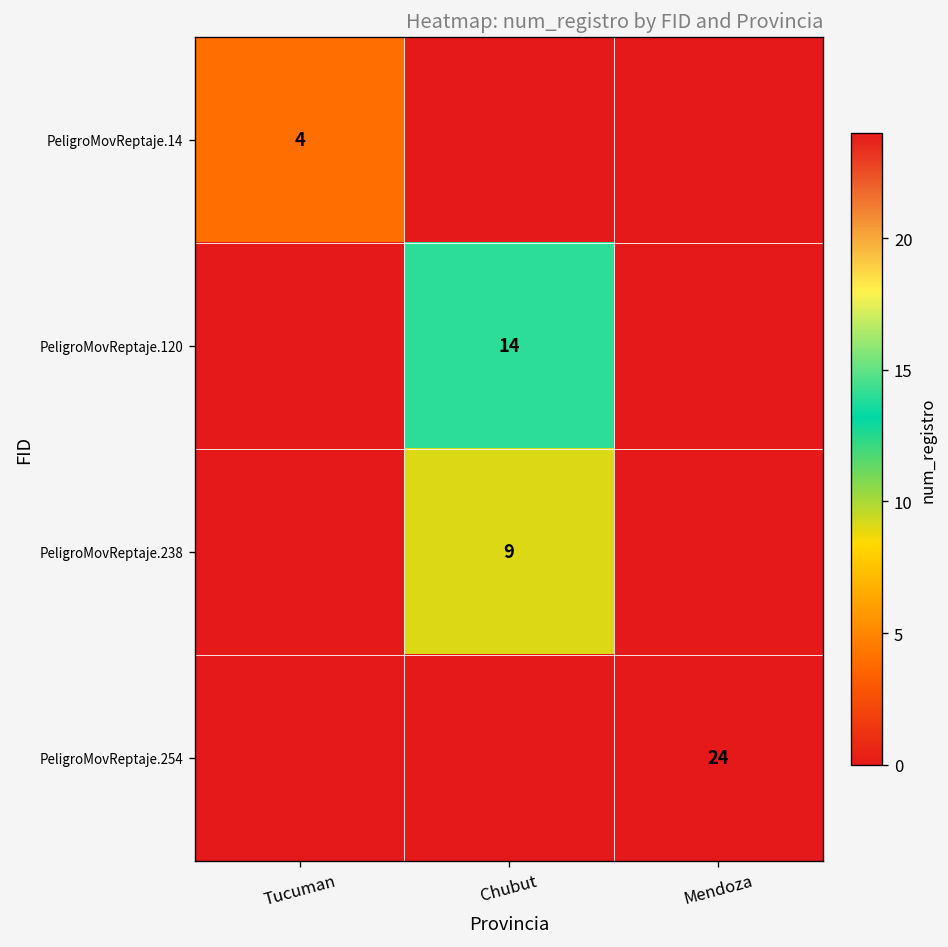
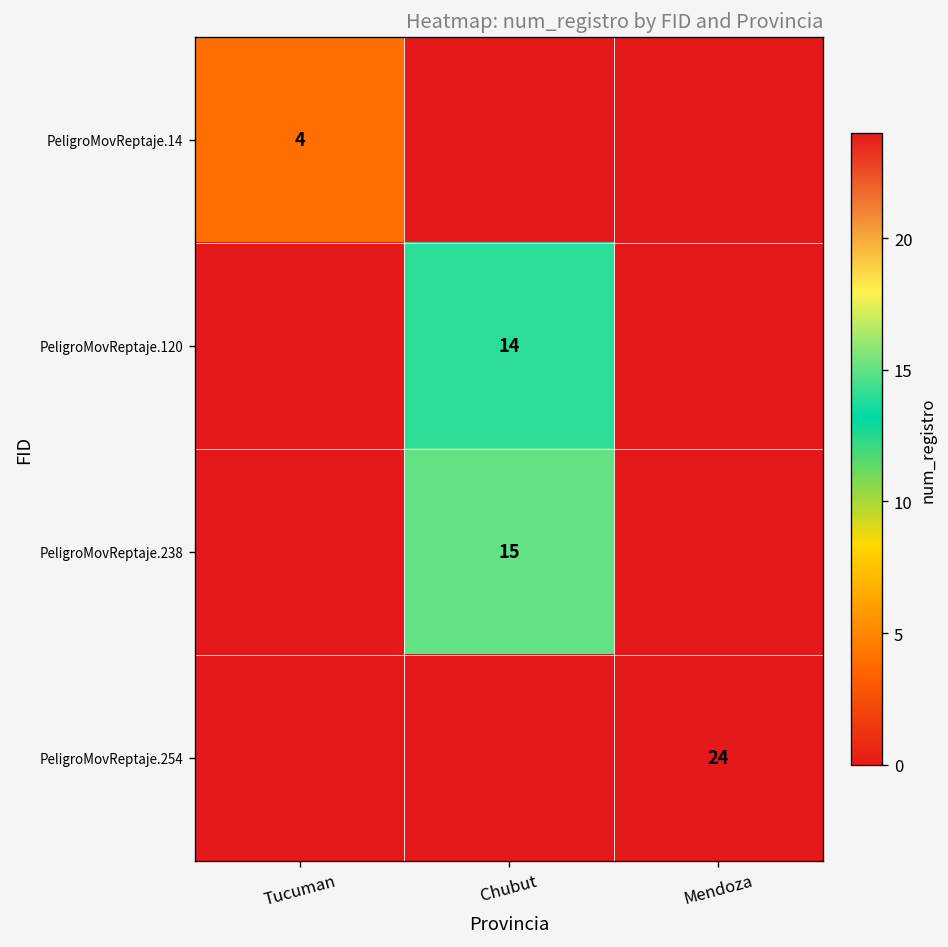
  {
    "PeligroMovReptaje.14": {
      "Tucuman": 4
    },
    "PeligroMovReptaje.120": {
      "Chubut": 14
    },
    "PeligroMovReptaje.238": {
-     "Chubut": 9
+     "Chubut": 15
    },
    "PeligroMovReptaje.254": {
      "Mendoza": 24
    }
  }
